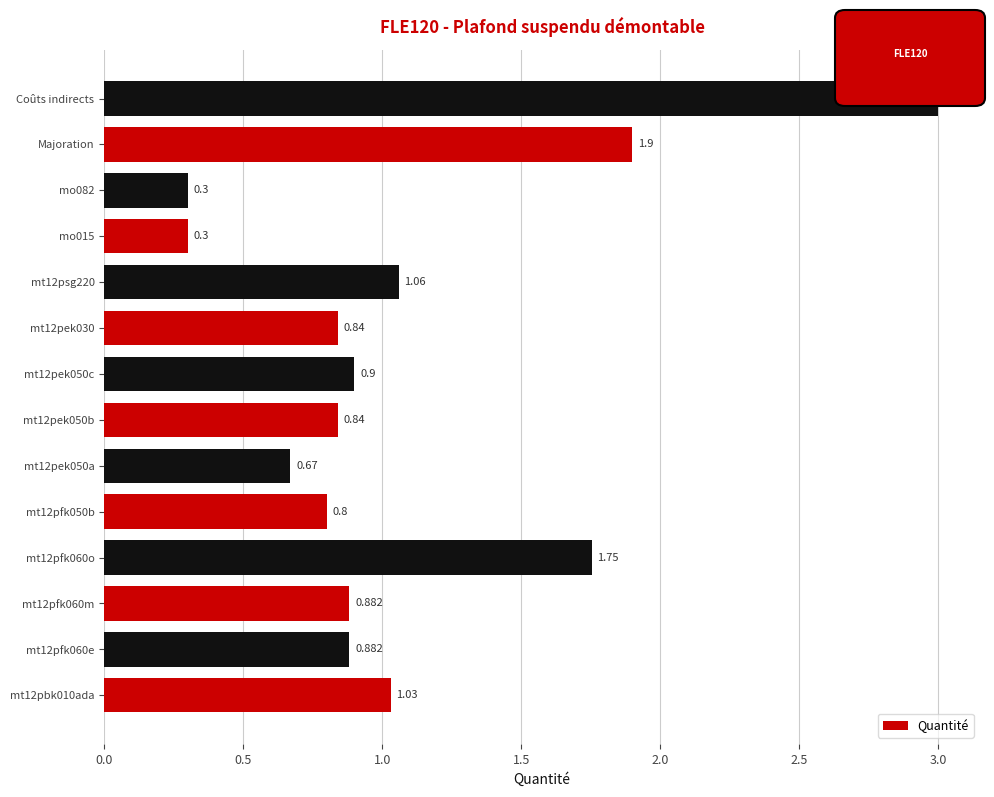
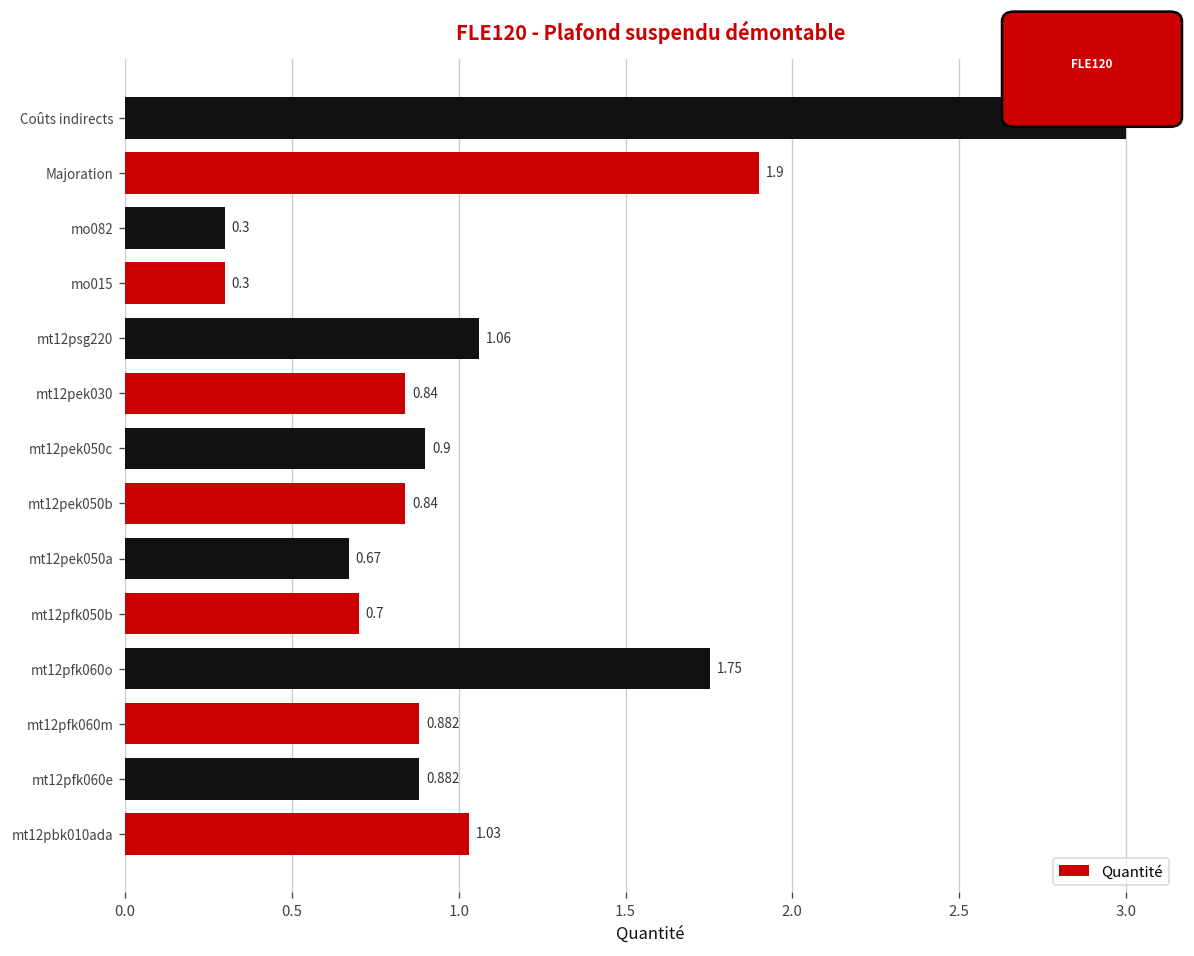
  {
    "Majoration": 1.9,
    "mo082": 0.3,
    "mo015": 0.3,
    "mt12psg220": 1.06,
    "mt12pek030": 0.84,
    "mt12pek050c": 0.9,
    "mt12pek050b": 0.84,
    "mt12pek050a": 0.67,
-   "mt12pfk050b": 0.8,
+   "mt12pfk050b": 0.7,
    "mt12pfk060o": 1.75,
    "mt12pfk060m": 0.882,
    "mt12pfk060e": 0.882,
    "mt12pbk010ada": 1.03
  }
